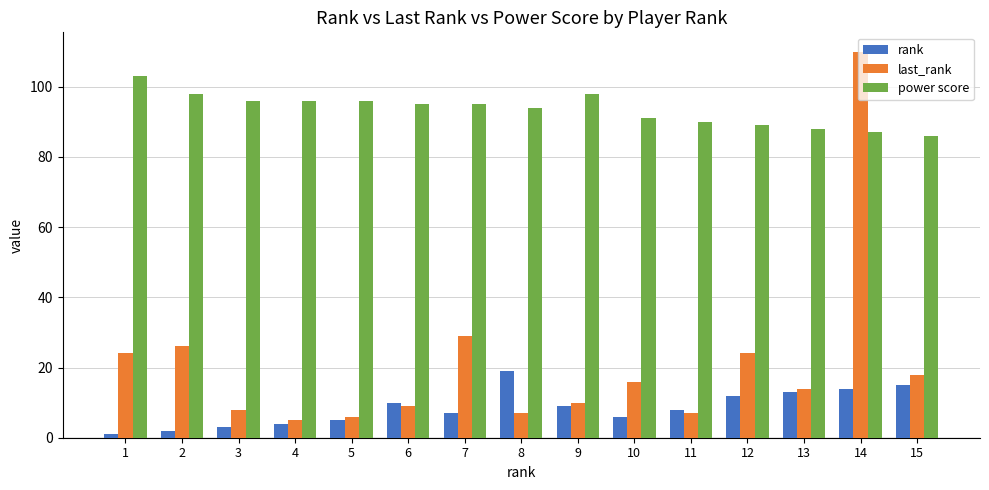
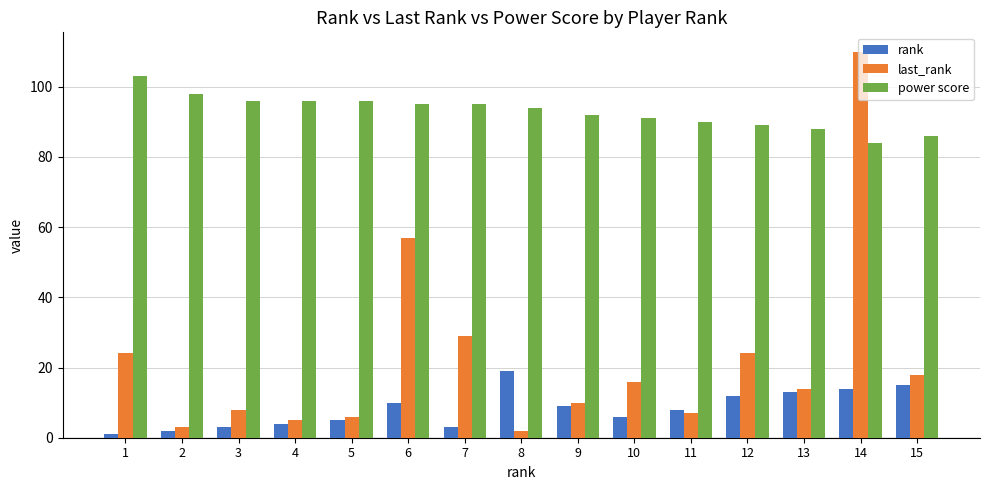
  {
    "rank": {
      "1": 1,
      "2": 2,
      "3": 3,
      "4": 4,
      "5": 5,
      "6": 10,
-     "7": 7,
+     "7": 3,
      "8": 19,
      "9": 9,
      "10": 6,
      "11": 8,
      "12": 12,
      "13": 13,
      "14": 14,
      "15": 15
    },
    "last_rank": {
      "1": 24,
-     "2": 26,
+     "2": 3,
      "3": 8,
      "4": 5,
      "5": 6,
-     "6": 9,
+     "6": 57,
      "7": 29,
-     "8": 7,
+     "8": 2,
      "9": 10,
      "10": 16,
      "11": 7,
      "12": 24,
      "13": 14,
      "15": 18
    },
    "power score": {
      "1": 103,
      "2": 98,
      "3": 96,
      "4": 96,
      "5": 96,
      "6": 95,
      "7": 95,
      "8": 94,
-     "9": 98,
+     "9": 92,
      "10": 91,
      "11": 90,
      "12": 89,
      "13": 88,
-     "14": 87,
+     "14": 84,
      "15": 86
    }
  }
